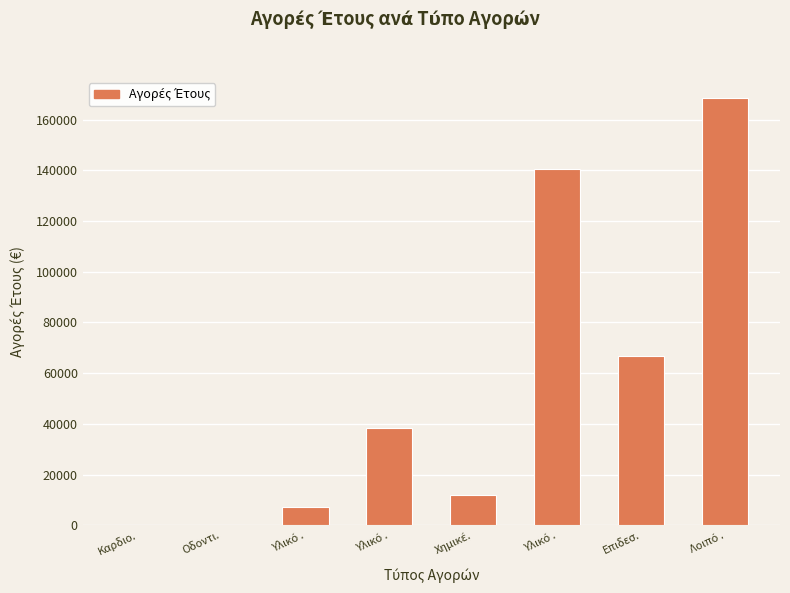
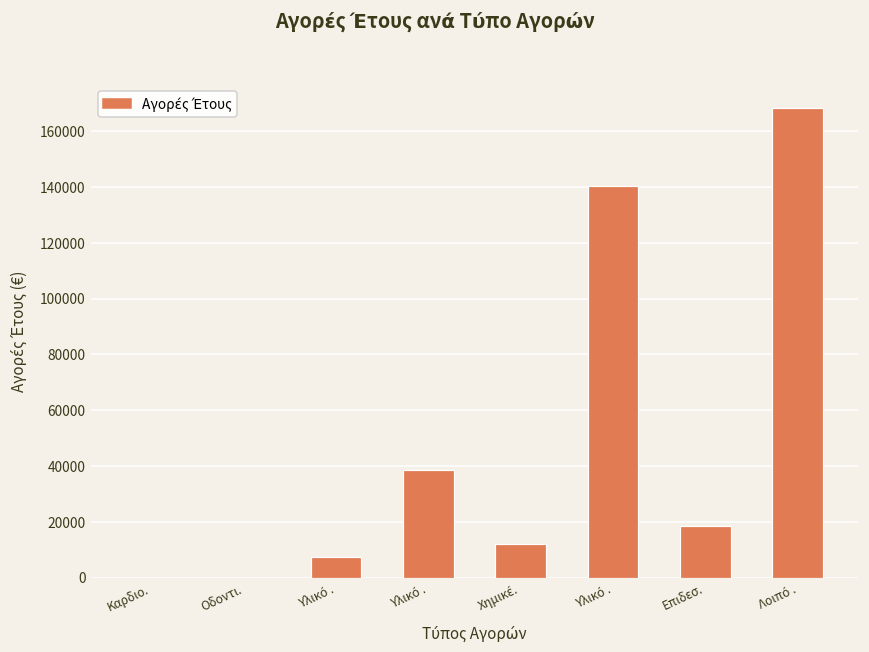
  {
    "Καρδιο.": 0,
    "Οδοντι.": 0,
    "Χημικέ.": 12000,
-   "Επιδεσ.": 67000,
+   "Επιδεσ.": 19000,
    "Λοιπό .": 168000
  }
